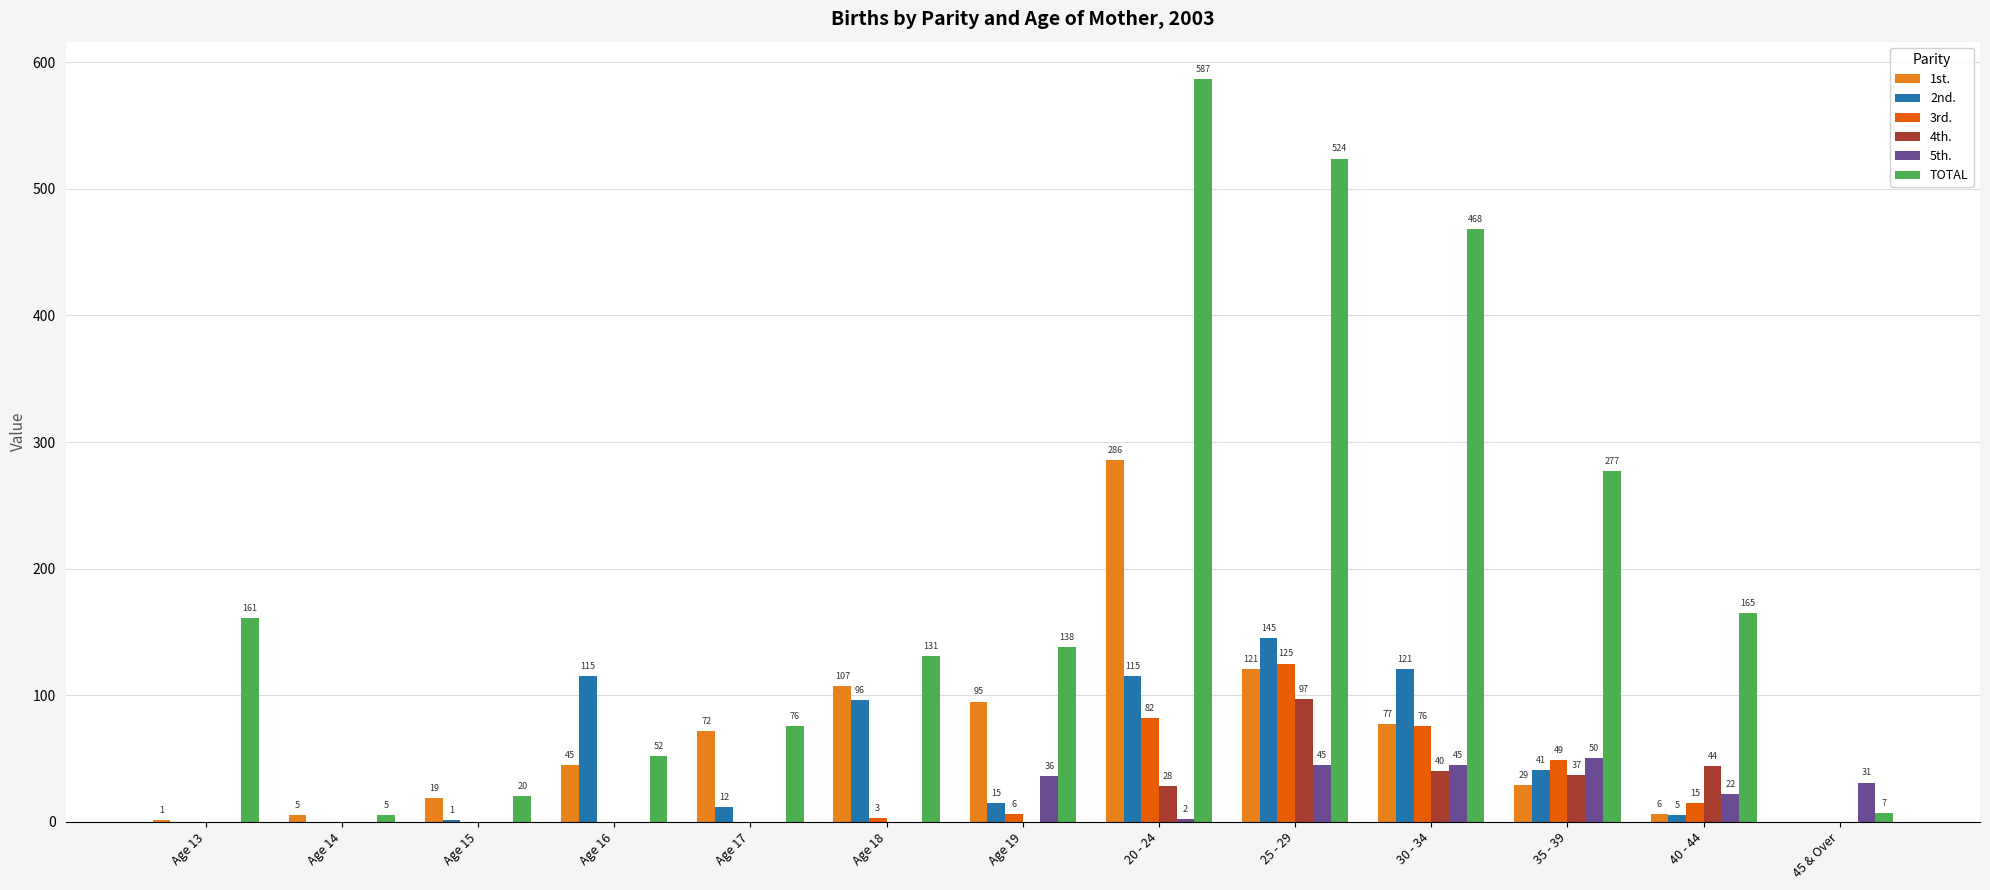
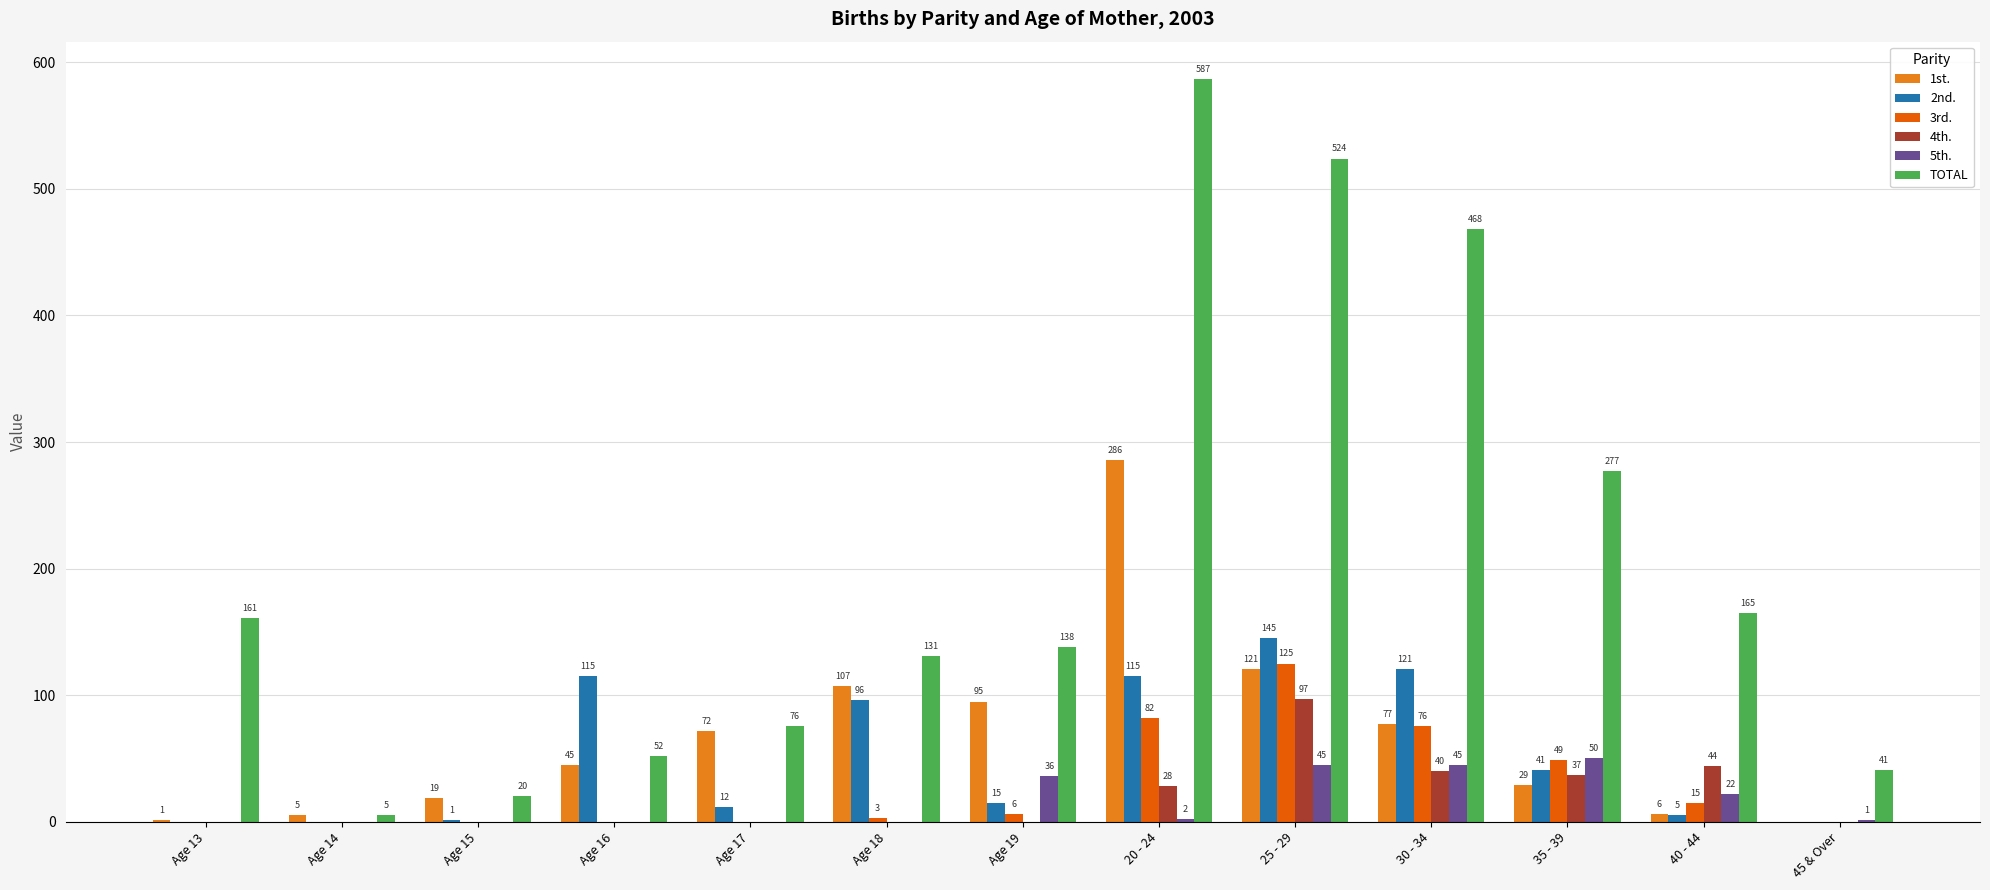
  {
    "2nd.": {
      "Age 15": 1,
      "Age 16": 115,
      "Age 17": 12,
      "Age 18": 96,
      "Age 19": 15,
      "20 - 24": 115,
      "25 - 29": 145,
      "30 - 34": 121,
      "35 - 39": 41,
      "40 - 44": 5
    },
    "4th.": {
      "20 - 24": 28,
      "25 - 29": 97,
      "30 - 34": 40,
      "35 - 39": 37,
      "40 - 44": 44
    },
    "5th.": {
      "Age 19": 36,
      "20 - 24": 2,
      "25 - 29": 45,
      "30 - 34": 45,
      "35 - 39": 50,
      "40 - 44": 22,
-     "45 & Over": 31
+     "45 & Over": 1
    },
    "TOTAL": {
      "Age 13": 161,
      "Age 14": 5,
      "Age 15": 20,
      "Age 16": 52,
      "Age 17": 76,
      "Age 18": 131,
      "Age 19": 138,
      "20 - 24": 587,
      "25 - 29": 524,
      "30 - 34": 468,
      "35 - 39": 277,
      "40 - 44": 165,
-     "45 & Over": 7
+     "45 & Over": 41
    }
  }
